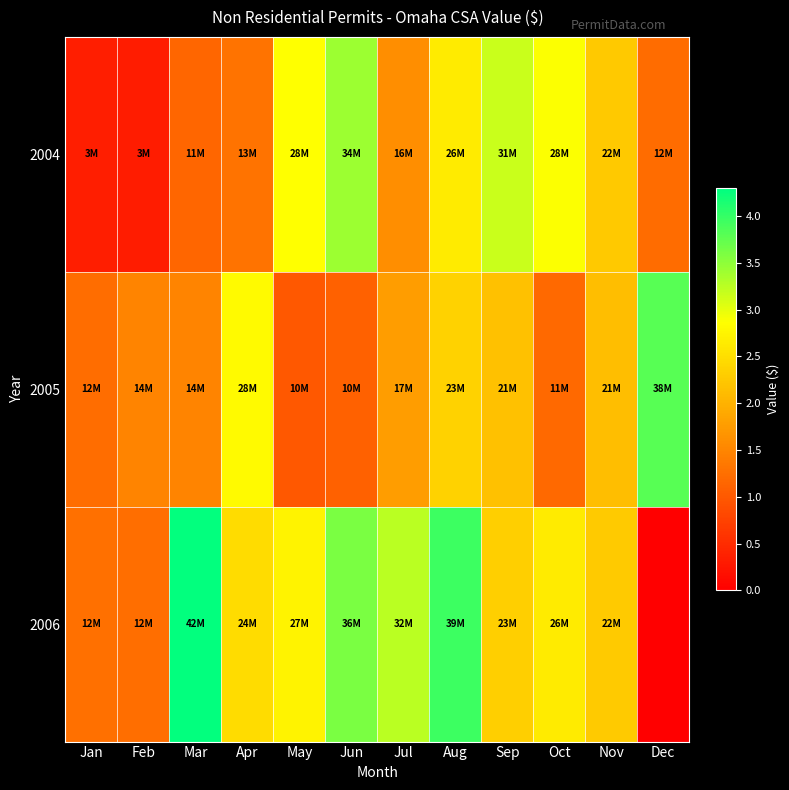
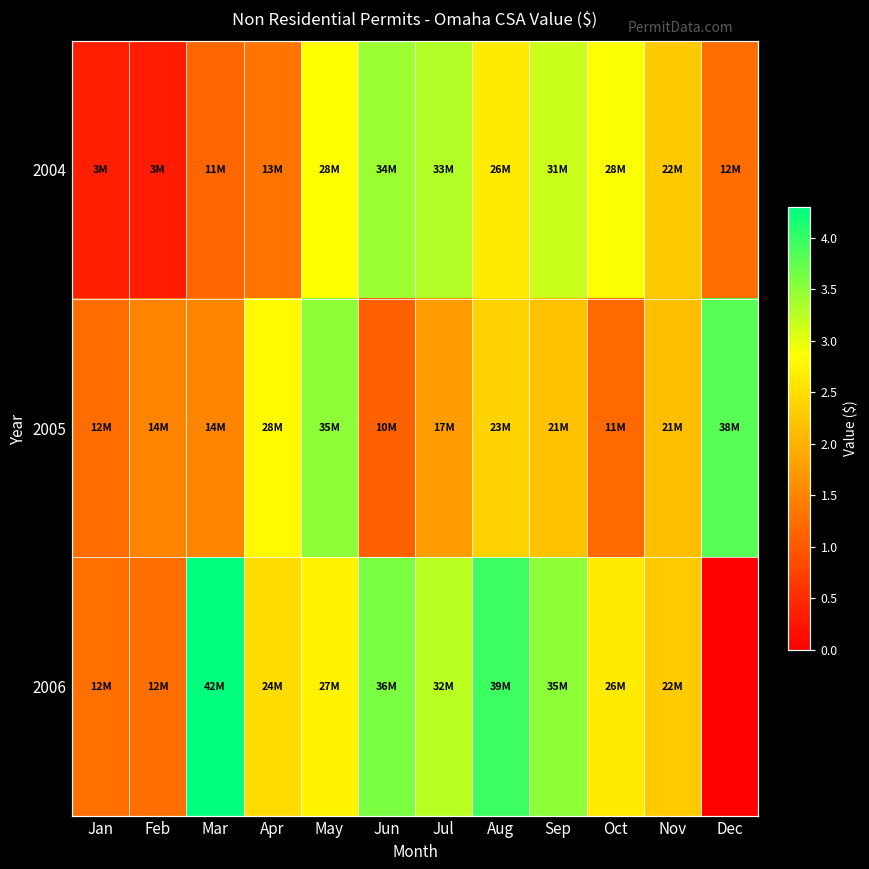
  {
    "2004": {
      "Jan": "3M",
      "Feb": "3M",
      "Mar": "11M",
      "Apr": "13M",
      "May": "28M",
      "Jun": "34M",
-     "Jul": "16M",
+     "Jul": "33M",
      "Aug": "26M",
      "Sep": "31M",
      "Oct": "28M",
      "Nov": "22M",
      "Dec": "12M"
    },
    "2005": {
      "Jan": "12M",
      "Feb": "14M",
      "Mar": "14M",
      "Apr": "28M",
-     "May": "10M",
+     "May": "35M",
      "Jun": "10M",
      "Jul": "17M",
      "Aug": "23M",
      "Sep": "21M",
      "Oct": "11M",
      "Nov": "21M",
      "Dec": "38M"
    },
    "2006": {
      "Jan": "12M",
      "Feb": "12M",
      "Mar": "42M",
      "Apr": "24M",
      "May": "27M",
      "Jun": "36M",
      "Jul": "32M",
      "Aug": "39M",
-     "Sep": "23M",
+     "Sep": "35M",
      "Oct": "26M",
      "Nov": "22M"
    }
  }
